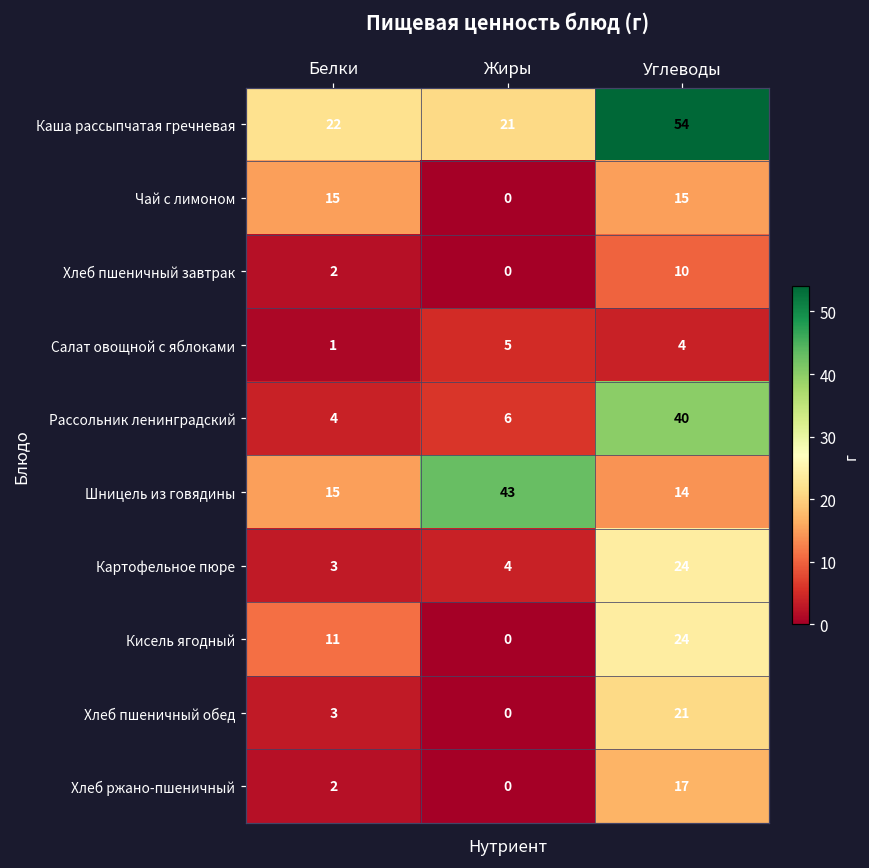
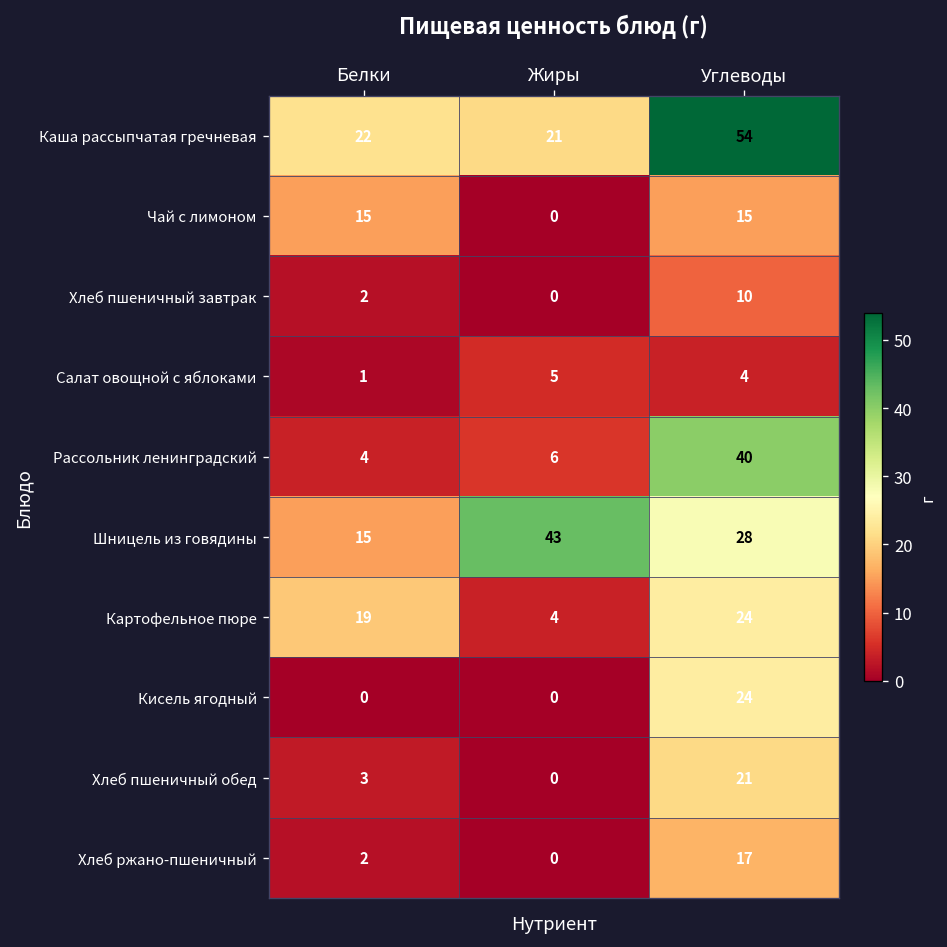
  {
    "Каша рассыпчатая гречневая": {
      "Белки": 22,
      "Жиры": 21,
      "Углеводы": 54
    },
    "Чай с лимоном": {
      "Белки": 15,
      "Жиры": 0,
      "Углеводы": 15
    },
    "Хлеб пшеничный завтрак": {
      "Белки": 2,
      "Жиры": 0,
      "Углеводы": 10
    },
    "Салат овощной с яблоками": {
      "Белки": 1,
      "Жиры": 5,
      "Углеводы": 4
    },
    "Рассольник ленинградский": {
      "Белки": 4,
      "Жиры": 6,
      "Углеводы": 40
    },
    "Шницель из говядины": {
      "Белки": 15,
      "Жиры": 43,
-     "Углеводы": 14
+     "Углеводы": 28
    },
    "Картофельное пюре": {
-     "Белки": 3,
+     "Белки": 19,
      "Жиры": 4,
      "Углеводы": 24
    },
    "Кисель ягодный": {
-     "Белки": 11,
+     "Белки": 0,
      "Жиры": 0,
      "Углеводы": 24
    },
    "Хлеб пшеничный обед": {
      "Белки": 3,
      "Жиры": 0,
      "Углеводы": 21
    },
    "Хлеб ржано-пшеничный": {
      "Белки": 2,
      "Жиры": 0,
      "Углеводы": 17
    }
  }
